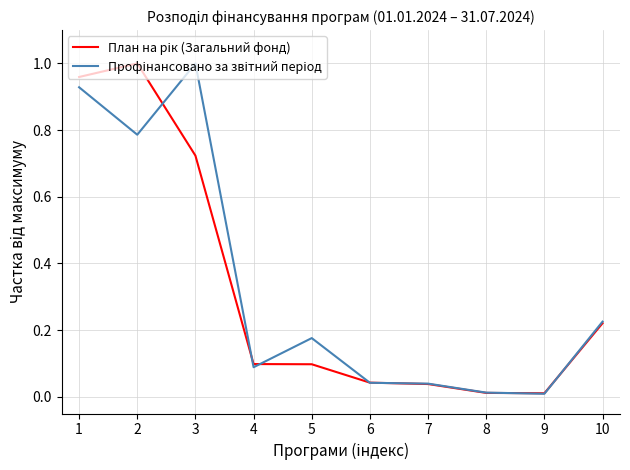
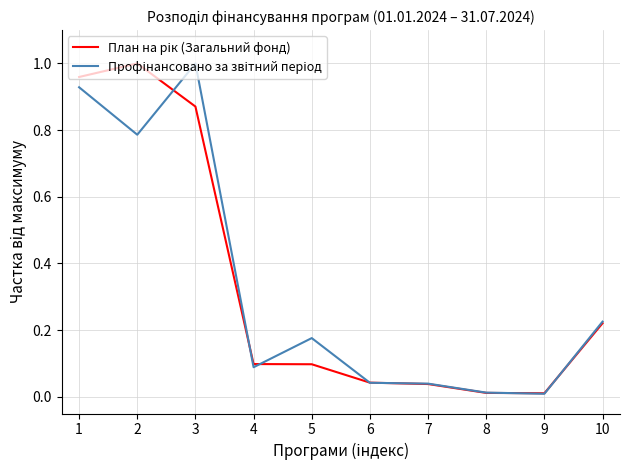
  {
    "План на рік (Загальний фонд)": {
-     "3": 0.72,
+     "3": 0.87,
      "4": 0.10,
      "5": 0.10
    },
    "Профінансовано за звітний період": {
      "1": 0.93,
      "2": 0.79,
      "4": 0.09,
      "5": 0.18
    }
  }
